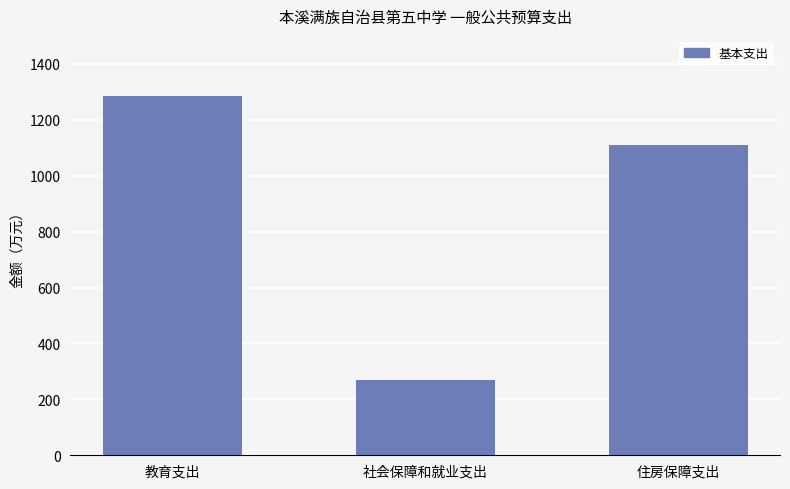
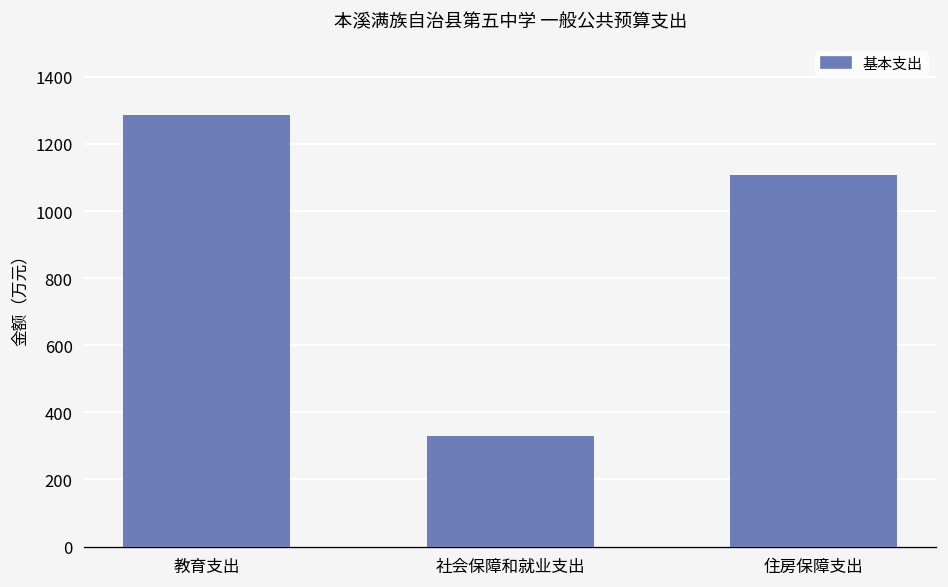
  {
    "教育支出": 1290,
-   "社会保障和就业支出": 270,
+   "社会保障和就业支出": 330,
    "住房保障支出": 1110
  }
